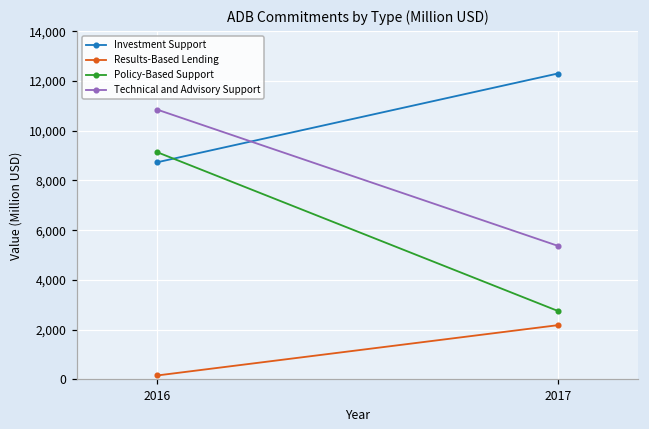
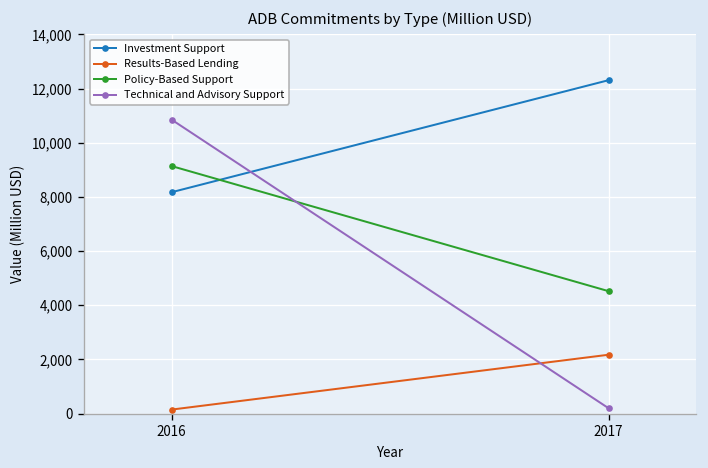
  {
    "Investment Support": {
-     "2016": "8,700",
+     "2016": "8,200",
      "2017": "12,300"
    },
    "Results-Based Lending": {
      "2016": "200",
      "2017": "2,200"
    },
    "Policy-Based Support": {
      "2016": "9,100",
-     "2017": "2,700"
+     "2017": "4,500"
    },
    "Technical and Advisory Support": {
      "2016": "10,900",
-     "2017": "5,400"
+     "2017": "200"
    }
  }
